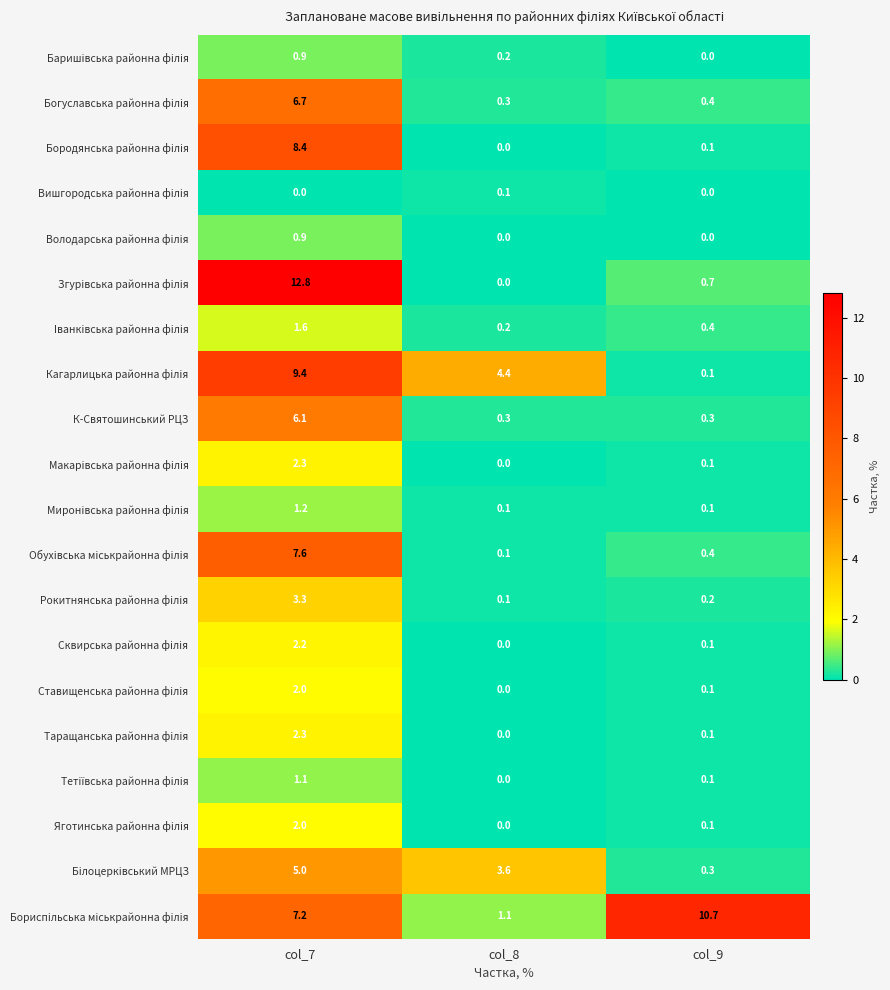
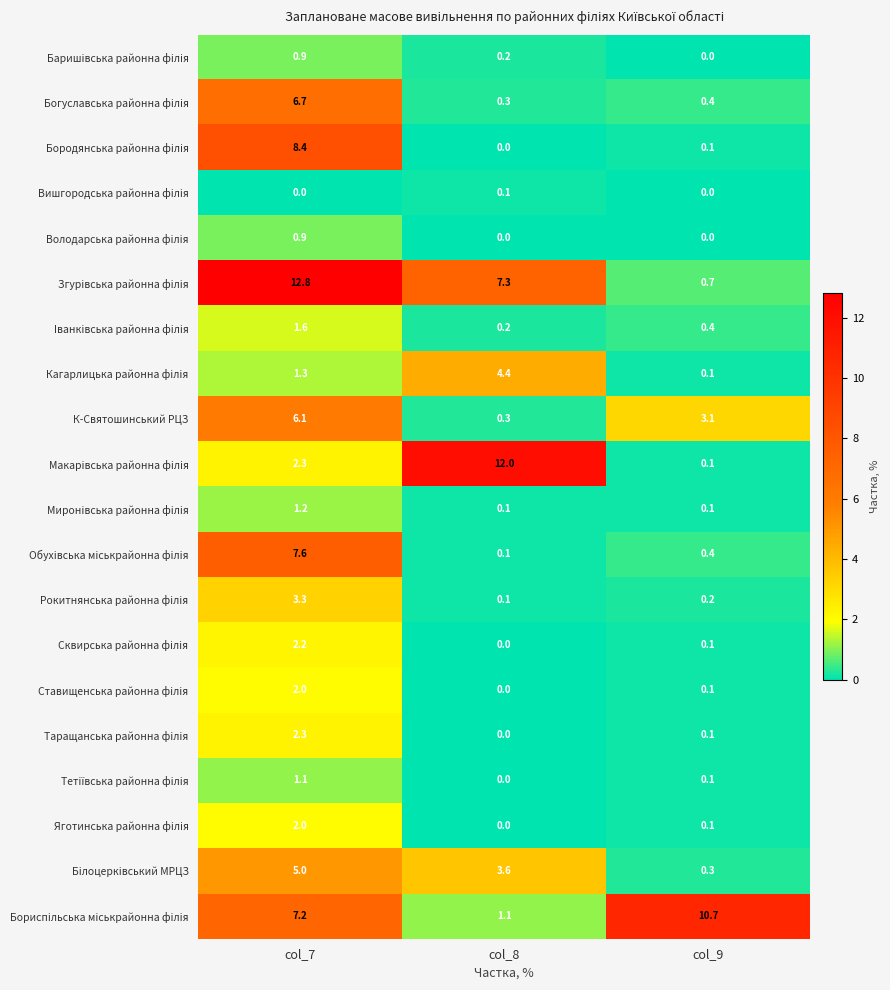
  {
    "Баришівська районна філія": {
      "col_7": 0.9,
      "col_8": 0.2,
      "col_9": 0.0
    },
    "Богуславська районна філія": {
      "col_7": 6.7,
      "col_8": 0.3,
      "col_9": 0.4
    },
    "Бородянська районна філія": {
      "col_7": 8.4,
      "col_8": 0.0,
      "col_9": 0.1
    },
    "Вишгородська районна філія": {
      "col_7": 0.0,
      "col_8": 0.1,
      "col_9": 0.0
    },
    "Володарська районна філія": {
      "col_7": 0.9,
      "col_8": 0.0,
      "col_9": 0.0
    },
    "Згурівська районна філія": {
      "col_7": 12.8,
-     "col_8": 0.0,
+     "col_8": 7.3,
      "col_9": 0.7
    },
    "Іванківська районна філія": {
      "col_7": 1.6,
      "col_8": 0.2,
      "col_9": 0.4
    },
    "Кагарлицька районна філія": {
-     "col_7": 9.4,
+     "col_7": 1.3,
      "col_8": 4.4,
      "col_9": 0.1
    },
    "К-Святошинський РЦЗ": {
      "col_7": 6.1,
      "col_8": 0.3,
-     "col_9": 0.3
+     "col_9": 3.1
    },
    "Макарівська районна філія": {
      "col_7": 2.3,
-     "col_8": 0.0,
+     "col_8": 12.0,
      "col_9": 0.1
    },
    "Миронівська районна філія": {
      "col_7": 1.2,
      "col_8": 0.1,
      "col_9": 0.1
    },
    "Обухівська міськрайонна філія": {
      "col_7": 7.6,
      "col_8": 0.1,
      "col_9": 0.4
    },
    "Рокитнянська районна філія": {
      "col_7": 3.3,
      "col_8": 0.1,
      "col_9": 0.2
    },
    "Сквирська районна філія": {
      "col_7": 2.2,
      "col_8": 0.0,
      "col_9": 0.1
    },
    "Ставищенська районна філія": {
      "col_7": 2.0,
      "col_8": 0.0,
      "col_9": 0.1
    },
    "Таращанська районна філія": {
      "col_7": 2.3,
      "col_8": 0.0,
      "col_9": 0.1
    },
    "Тетіївська районна філія": {
      "col_7": 1.1,
      "col_8": 0.0,
      "col_9": 0.1
    },
    "Яготинська районна філія": {
      "col_7": 2.0,
      "col_8": 0.0,
      "col_9": 0.1
    },
    "Білоцерківський МРЦЗ": {
      "col_7": 5.0,
      "col_8": 3.6,
      "col_9": 0.3
    },
    "Бориспільська міськрайонна філія": {
      "col_7": 7.2,
      "col_8": 1.1,
      "col_9": 10.7
    }
  }
